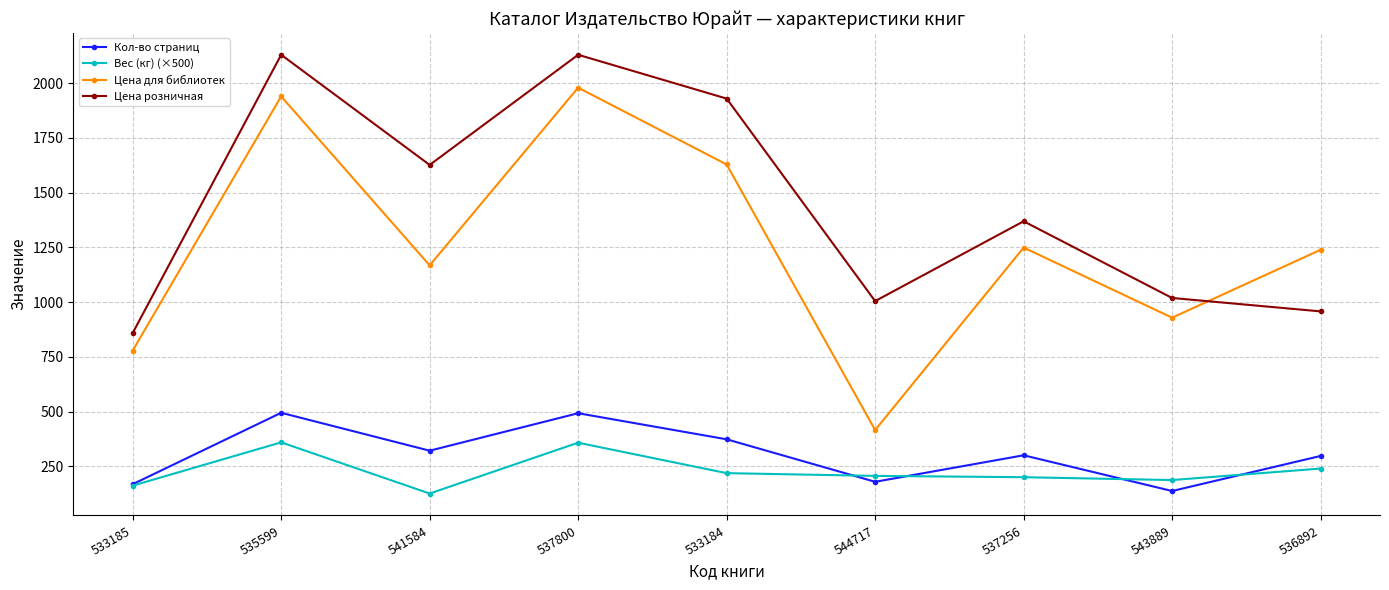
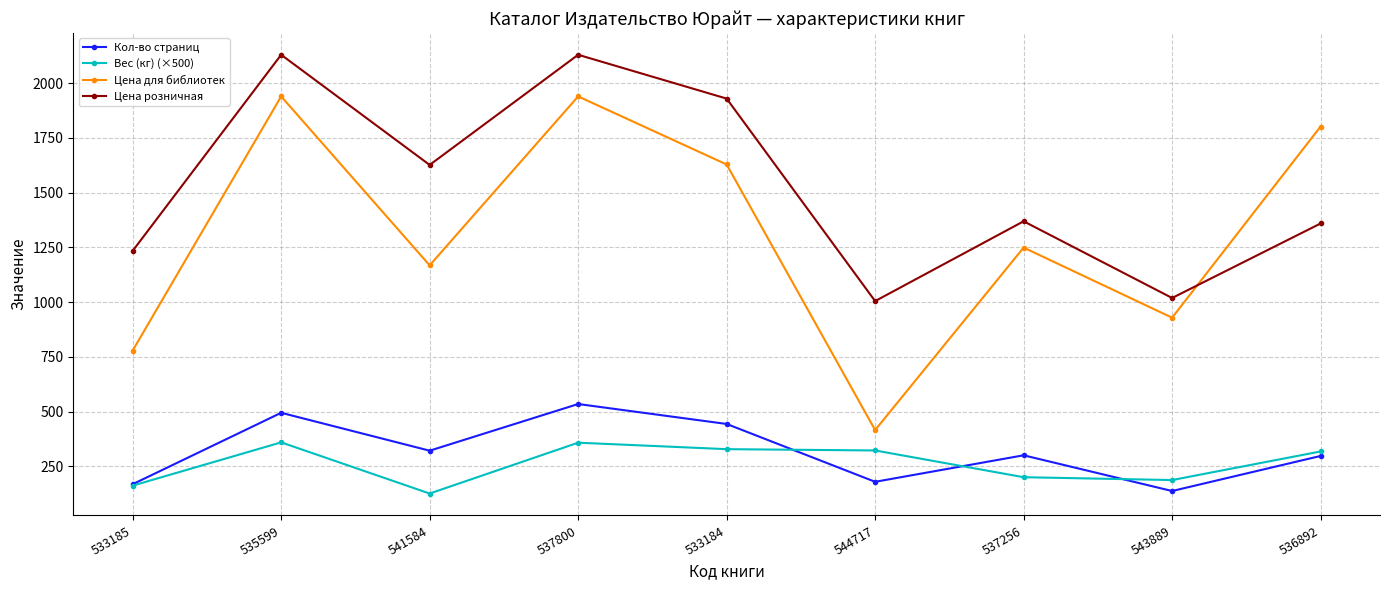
  {
    "Кол-во страниц": {
      "535599": 500,
      "541584": 320,
-     "537800": 490,
-     "533184": 370,
+     "537800": 540,
+     "533184": 440,
      "544717": 180,
      "537256": 300,
      "543889": 140,
      "536892": 300
    },
    "Вес (кг) (×500)": {
      "535599": 360,
      "541584": 130,
      "537800": 360,
-     "533184": 220,
-     "544717": 210,
+     "533184": 330,
+     "544717": 320,
      "537256": 200,
      "543889": 190,
-     "536892": 240
+     "536892": 320
    },
    "Цена для библиотек": {
      "533185": 780,
      "535599": 1940,
      "541584": 1170,
-     "537800": 1980,
+     "537800": 1940,
      "533184": 1630,
      "544717": 420,
      "537256": 1250,
      "543889": 930,
-     "536892": 1240
+     "536892": 1800
    },
    "Цена розничная": {
-     "533185": 860,
+     "533185": 1230,
      "535599": 2130,
      "541584": 1630,
      "537800": 2130,
      "533184": 1930,
      "544717": 1000,
      "537256": 1370,
      "543889": 1020,
-     "536892": 960
+     "536892": 1360
    }
  }
